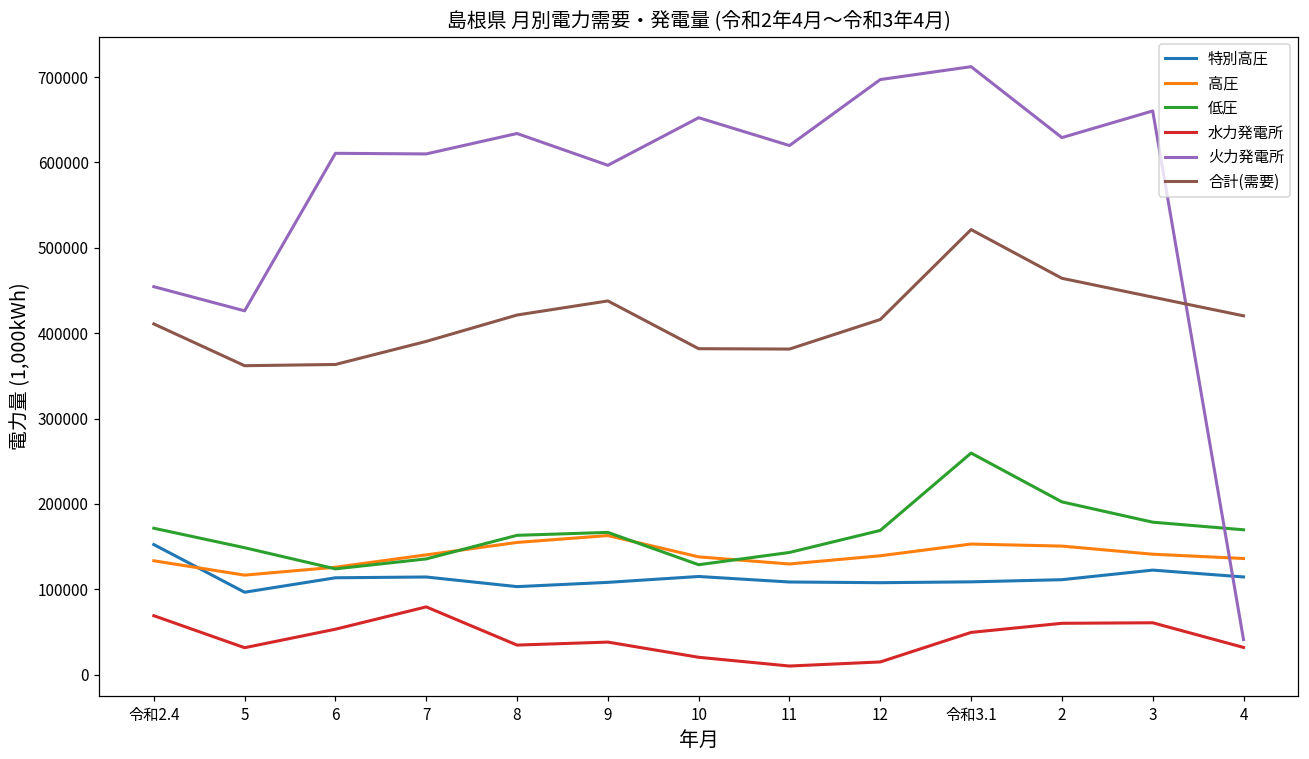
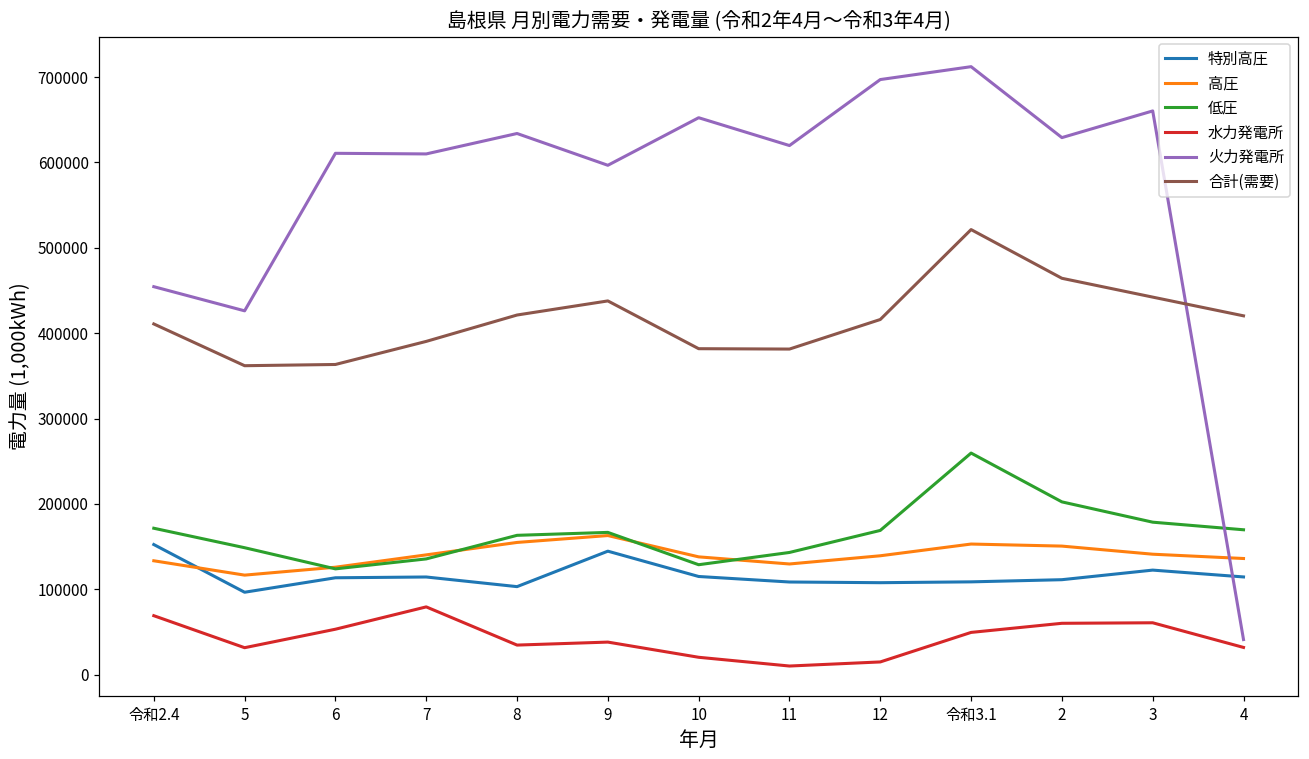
  {
    "特別高圧": {
      "令和2.4": 150000,
      "5": 100000,
      "6": 110000,
      "7": 110000,
      "8": 100000,
-     "9": 110000,
+     "9": 140000,
      "10": 120000,
      "11": 110000,
      "12": 110000,
      "令和3.1": 110000,
      "2": 110000,
      "3": 120000,
      "4": 110000
    },
    "高圧": {
      "令和2.4": 130000,
      "5": 120000,
      "7": 140000,
      "8": 150000,
      "9": 160000,
      "10": 140000,
      "11": 130000,
      "12": 140000,
      "令和3.1": 150000,
      "2": 150000,
      "3": 140000,
      "4": 140000
    },
    "低圧": {
      "令和2.4": 170000,
      "5": 150000,
      "7": 140000,
      "8": 160000,
      "9": 170000,
      "10": 130000,
      "11": 140000,
      "12": 170000,
      "令和3.1": 260000,
      "2": 200000,
      "3": 180000,
      "4": 170000
    },
    "水力発電所": {
      "令和2.4": 70000,
      "5": 30000,
      "6": 50000,
      "7": 80000,
      "8": 30000,
      "9": 40000,
      "10": 20000,
      "11": 10000,
      "12": 10000,
      "令和3.1": 50000,
      "2": 60000,
      "3": 60000,
      "4": 30000
    },
    "火力発電所": {
      "令和2.4": 450000,
      "5": 430000,
      "6": 610000,
      "7": 610000,
      "8": 630000,
      "9": 600000,
      "10": 650000,
      "11": 620000,
      "12": 700000,
      "令和3.1": 710000,
      "2": 630000,
      "3": 660000,
      "4": 40000
    },
    "合計(需要)": {
      "令和2.4": 410000,
      "5": 360000,
      "6": 360000,
      "7": 390000,
      "8": 420000,
      "9": 440000,
      "10": 380000,
      "11": 380000,
      "12": 420000,
      "令和3.1": 520000,
      "2": 460000,
      "3": 440000,
      "4": 420000
    }
  }
